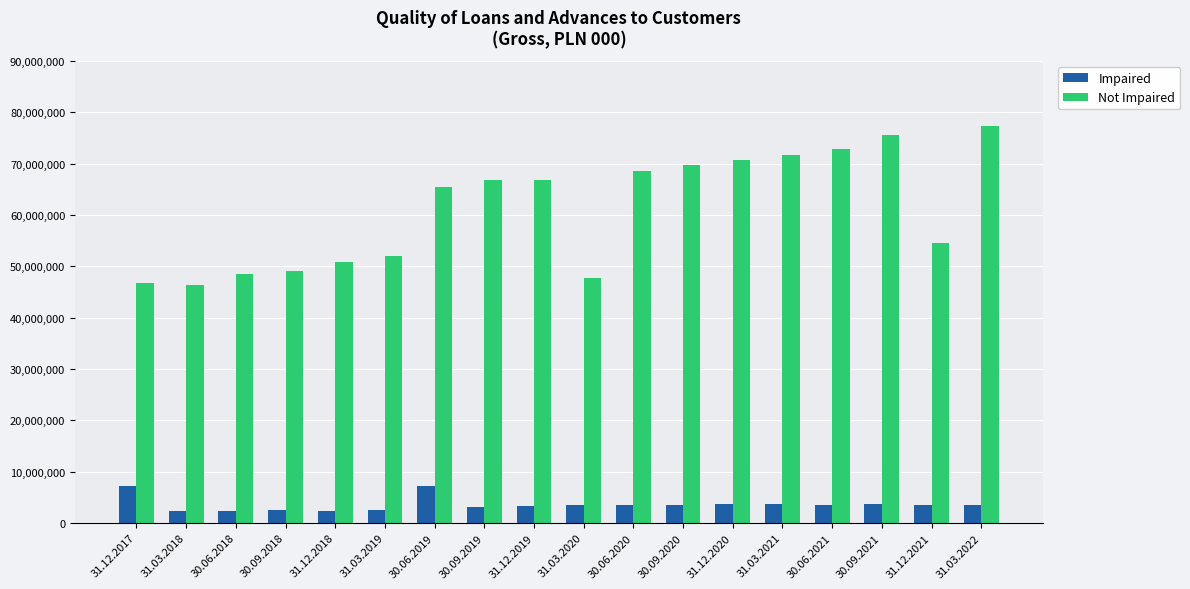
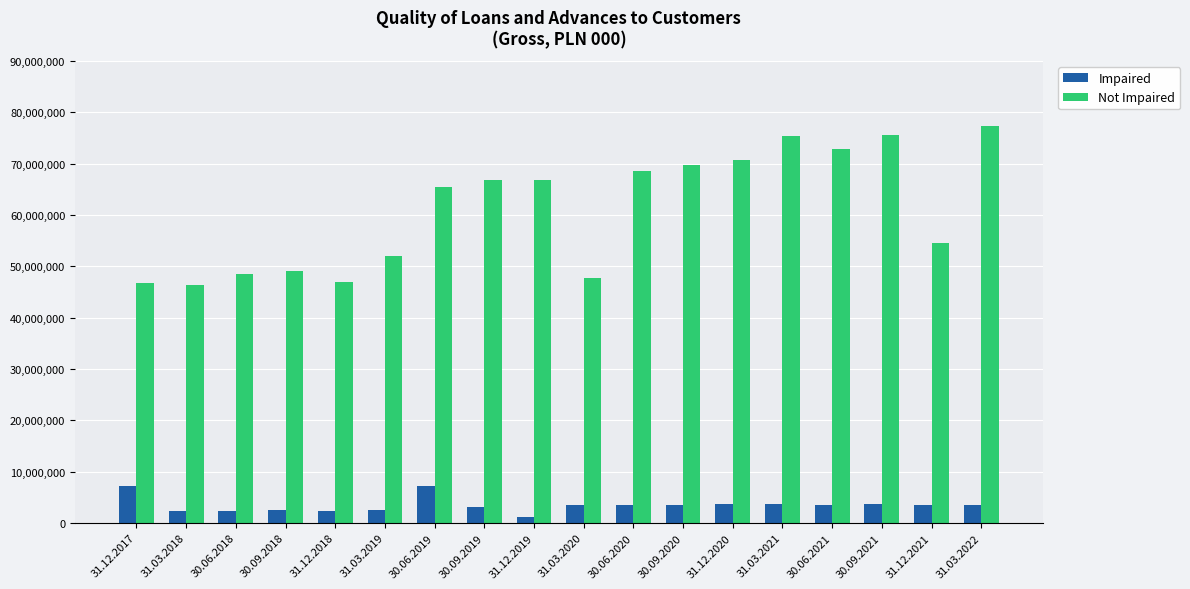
  {
    "Impaired": {
      "31.12.2017": "7,000,000",
      "31.03.2018": "2,000,000",
      "30.06.2018": "2,000,000",
      "30.09.2018": "2,000,000",
      "31.12.2018": "2,000,000",
      "31.03.2019": "2,000,000",
      "30.06.2019": "7,000,000",
      "30.09.2019": "3,000,000",
-     "31.12.2019": "3,000,000",
+     "31.12.2019": "1,000,000",
      "31.03.2020": "3,000,000",
      "30.06.2020": "3,000,000",
      "30.09.2020": "3,000,000",
      "31.12.2020": "4,000,000",
      "31.03.2021": "4,000,000",
      "30.06.2021": "4,000,000",
      "30.09.2021": "4,000,000",
      "31.12.2021": "3,000,000",
      "31.03.2022": "4,000,000"
    },
    "Not Impaired": {
      "31.12.2017": "47,000,000",
      "31.03.2018": "46,000,000",
      "30.06.2018": "48,000,000",
      "30.09.2018": "49,000,000",
-     "31.12.2018": "51,000,000",
+     "31.12.2018": "47,000,000",
      "31.03.2019": "52,000,000",
      "30.06.2019": "65,000,000",
      "30.09.2019": "67,000,000",
      "31.12.2019": "67,000,000",
      "31.03.2020": "48,000,000",
      "30.06.2020": "69,000,000",
      "30.09.2020": "70,000,000",
      "31.12.2020": "71,000,000",
-     "31.03.2021": "72,000,000",
+     "31.03.2021": "75,000,000",
      "30.06.2021": "73,000,000",
      "30.09.2021": "76,000,000",
      "31.12.2021": "54,000,000",
      "31.03.2022": "77,000,000"
    }
  }
